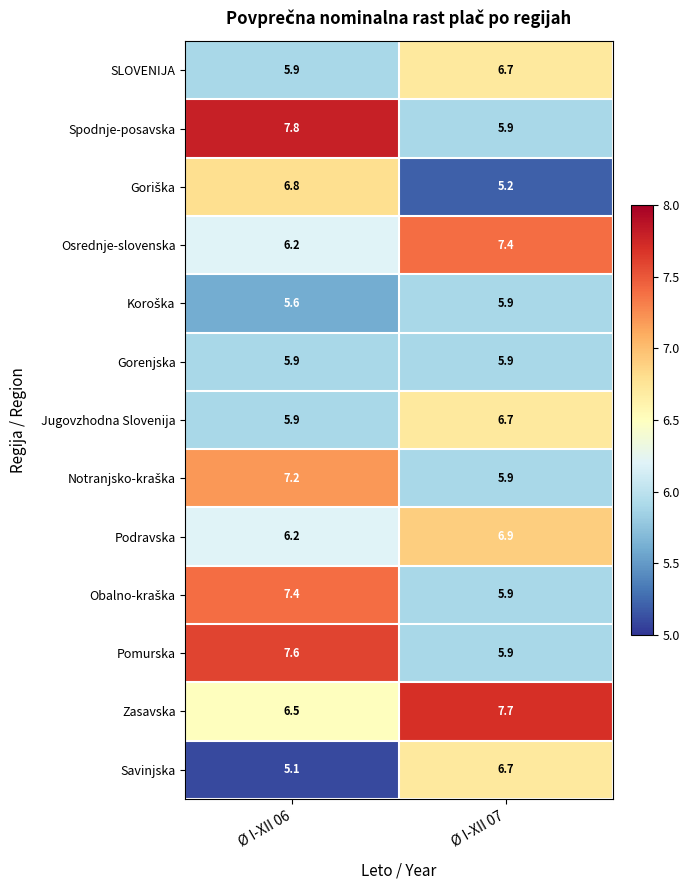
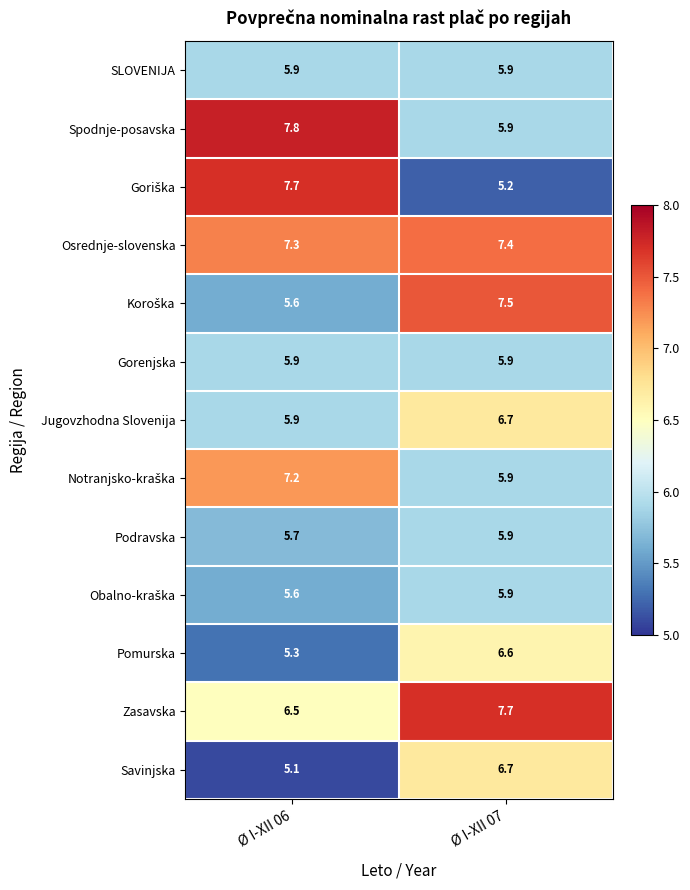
  {
    "SLOVENIJA": {
      "Ø I-XII 06": 5.9,
-     "Ø I-XII 07": 6.7
+     "Ø I-XII 07": 5.9
    },
    "Spodnje-posavska": {
      "Ø I-XII 06": 7.8,
      "Ø I-XII 07": 5.9
    },
    "Goriška": {
-     "Ø I-XII 06": 6.8,
+     "Ø I-XII 06": 7.7,
      "Ø I-XII 07": 5.2
    },
    "Osrednje-slovenska": {
-     "Ø I-XII 06": 6.2,
+     "Ø I-XII 06": 7.3,
      "Ø I-XII 07": 7.4
    },
    "Koroška": {
      "Ø I-XII 06": 5.6,
-     "Ø I-XII 07": 5.9
+     "Ø I-XII 07": 7.5
    },
    "Gorenjska": {
      "Ø I-XII 06": 5.9,
      "Ø I-XII 07": 5.9
    },
    "Jugovzhodna Slovenija": {
      "Ø I-XII 06": 5.9,
      "Ø I-XII 07": 6.7
    },
    "Notranjsko-kraška": {
      "Ø I-XII 06": 7.2,
      "Ø I-XII 07": 5.9
    },
    "Podravska": {
-     "Ø I-XII 06": 6.2,
-     "Ø I-XII 07": 6.9
+     "Ø I-XII 06": 5.7,
+     "Ø I-XII 07": 5.9
    },
    "Obalno-kraška": {
-     "Ø I-XII 06": 7.4,
+     "Ø I-XII 06": 5.6,
      "Ø I-XII 07": 5.9
    },
    "Pomurska": {
-     "Ø I-XII 06": 7.6,
-     "Ø I-XII 07": 5.9
+     "Ø I-XII 06": 5.3,
+     "Ø I-XII 07": 6.6
    },
    "Zasavska": {
      "Ø I-XII 06": 6.5,
      "Ø I-XII 07": 7.7
    },
    "Savinjska": {
      "Ø I-XII 06": 5.1,
      "Ø I-XII 07": 6.7
    }
  }
